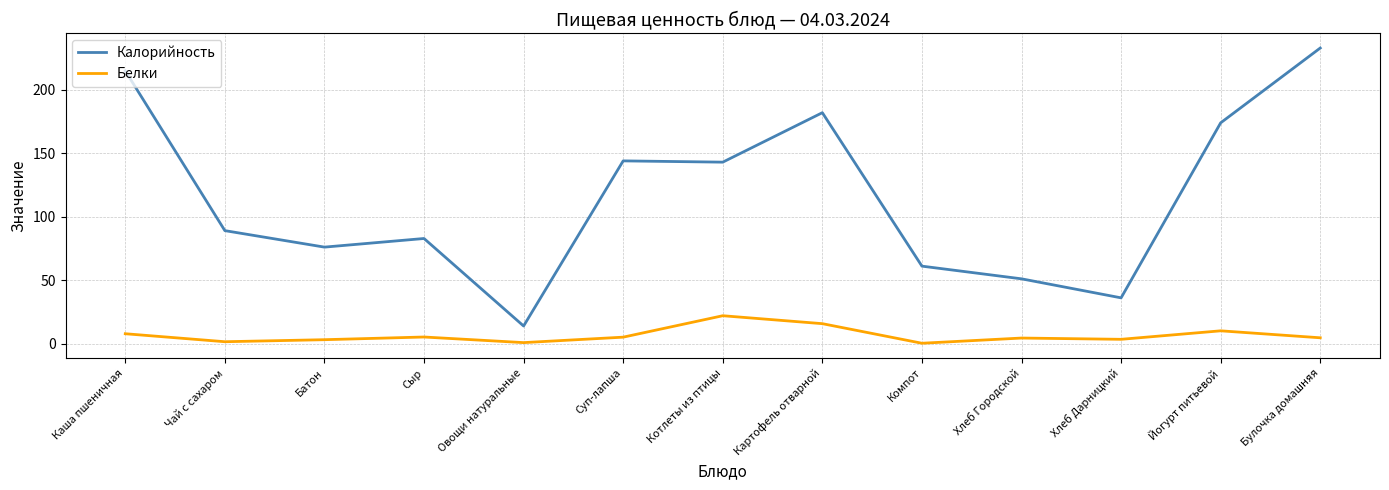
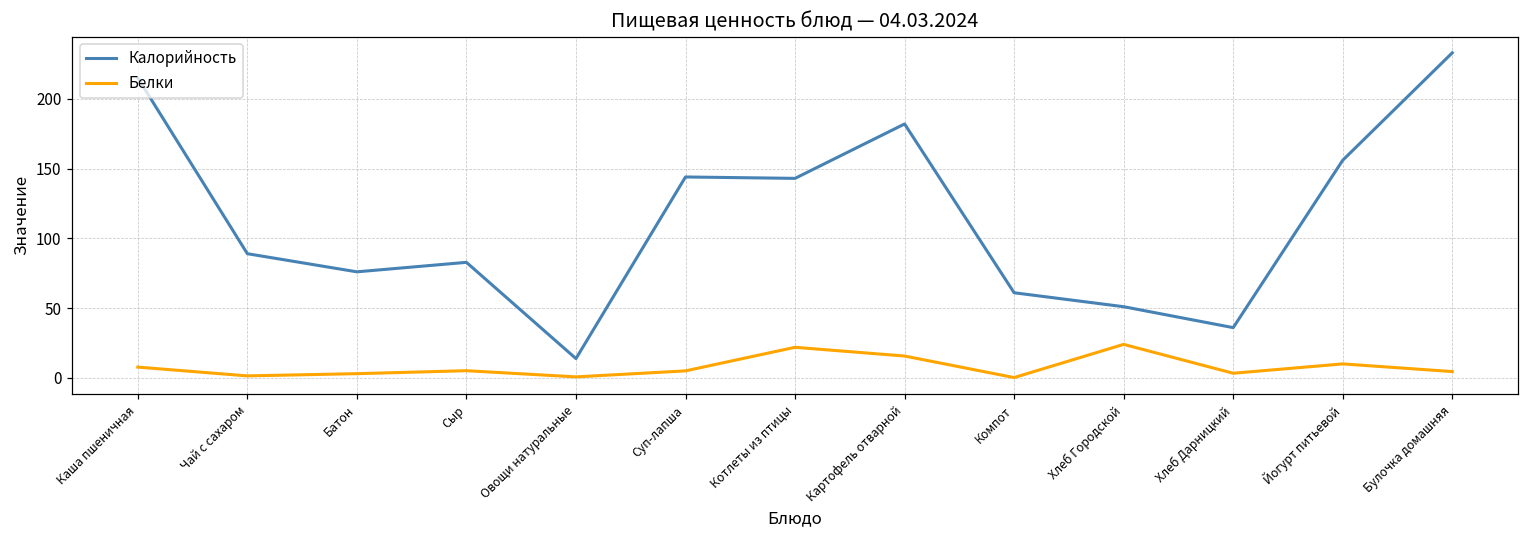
  {
    "Калорийность": {
      "Чай с сахаром": 89,
      "Батон": 76,
      "Сыр": 83,
      "Овощи натуральные": 14,
      "Суп-лапша": 144,
      "Котлеты из птицы": 143,
      "Картофель отварной": 182,
      "Компот": 61,
      "Хлеб Городской": 51,
      "Хлеб Дарницкий": 36,
-     "Йогурт питьевой": 174,
+     "Йогурт питьевой": 156,
      "Булочка домашняя": 233
    },
    "Белки": {
      "Каша пшеничная": 8,
      "Чай с сахаром": 1,
      "Батон": 3,
      "Сыр": 5,
      "Овощи натуральные": 1,
      "Суп-лапша": 5,
      "Котлеты из птицы": 22,
      "Картофель отварной": 16,
      "Компот": 0,
-     "Хлеб Городской": 4,
+     "Хлеб Городской": 24,
      "Хлеб Дарницкий": 3,
      "Йогурт питьевой": 10,
      "Булочка домашняя": 5
    }
  }
